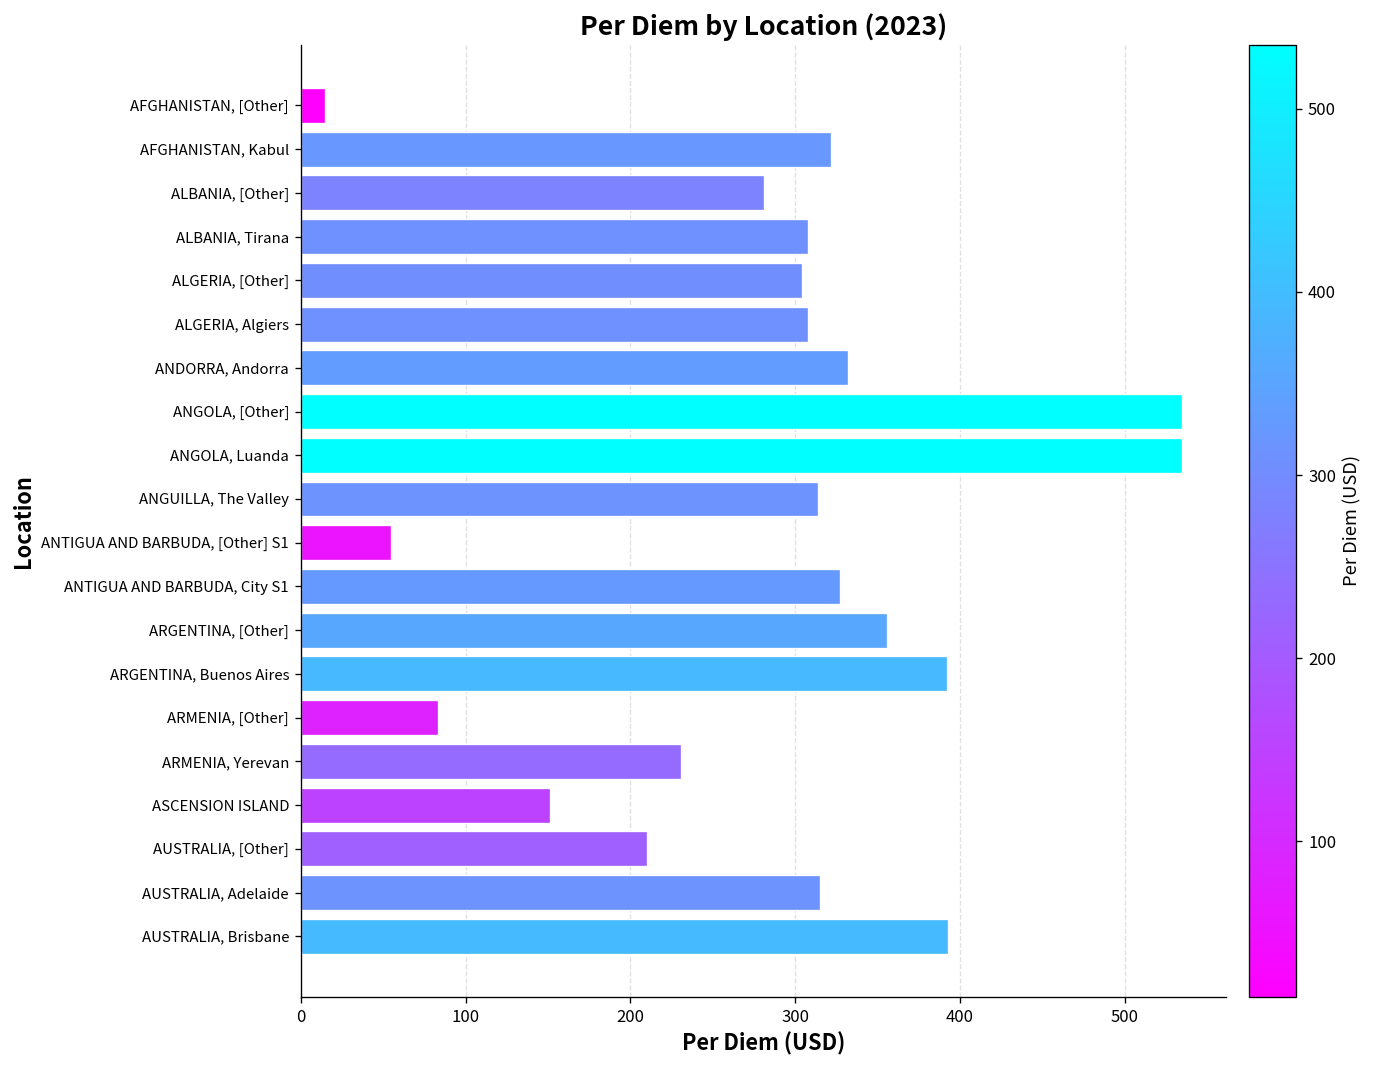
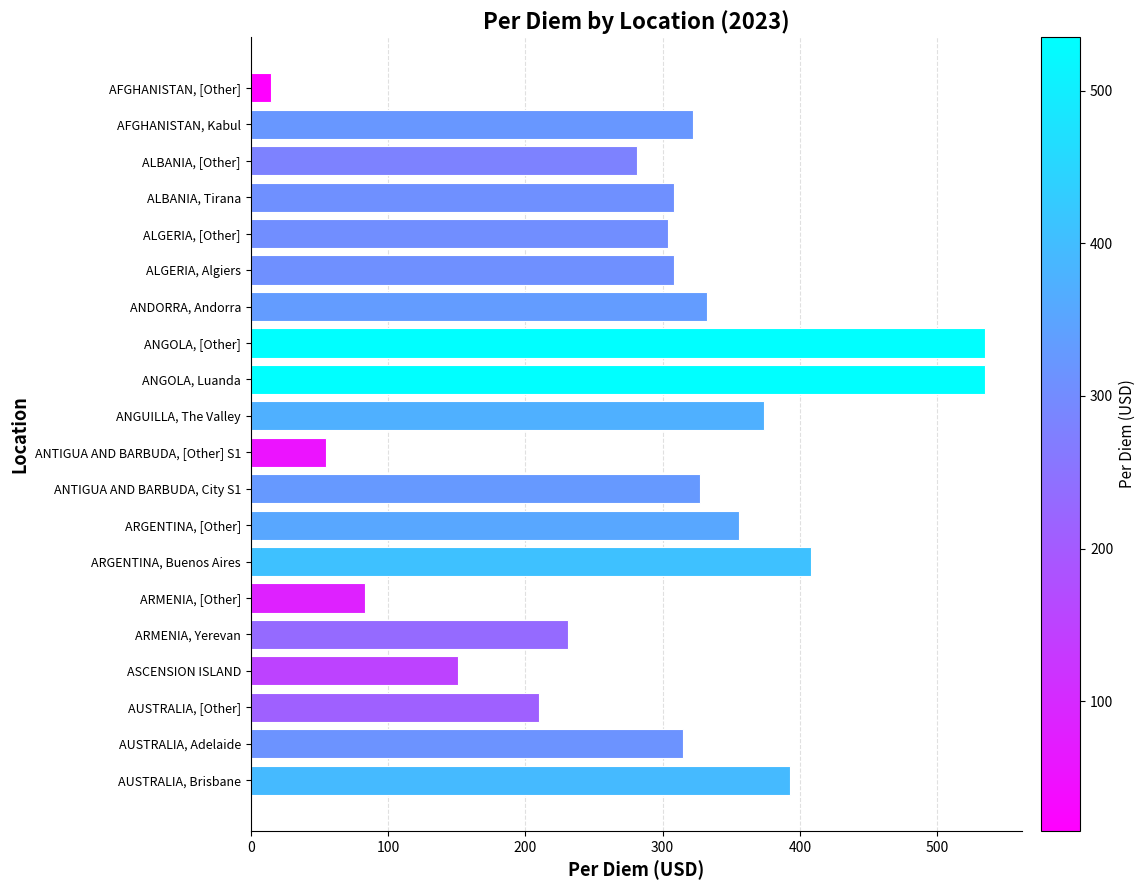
  {
    "AFGHANISTAN, [Other]": 15,
    "AFGHANISTAN, Kabul": 322,
    "ALBANIA, [Other]": 281,
    "ALBANIA, Tirana": 308,
    "ALGERIA, [Other]": 304,
    "ALGERIA, Algiers": 308,
    "ANDORRA, Andorra": 332,
    "ANGOLA, [Other]": 535,
    "ANGOLA, Luanda": 535,
-   "ANGUILLA, The Valley": 314,
+   "ANGUILLA, The Valley": 374,
    "ANTIGUA AND BARBUDA, [Other] S1": 55,
    "ANTIGUA AND BARBUDA, City S1": 327,
    "ARGENTINA, [Other]": 356,
-   "ARGENTINA, Buenos Aires": 392,
+   "ARGENTINA, Buenos Aires": 408,
    "ARMENIA, [Other]": 83,
    "ARMENIA, Yerevan": 231,
    "ASCENSION ISLAND": 151,
    "AUSTRALIA, [Other]": 210,
    "AUSTRALIA, Adelaide": 315,
    "AUSTRALIA, Brisbane": 393
  }
